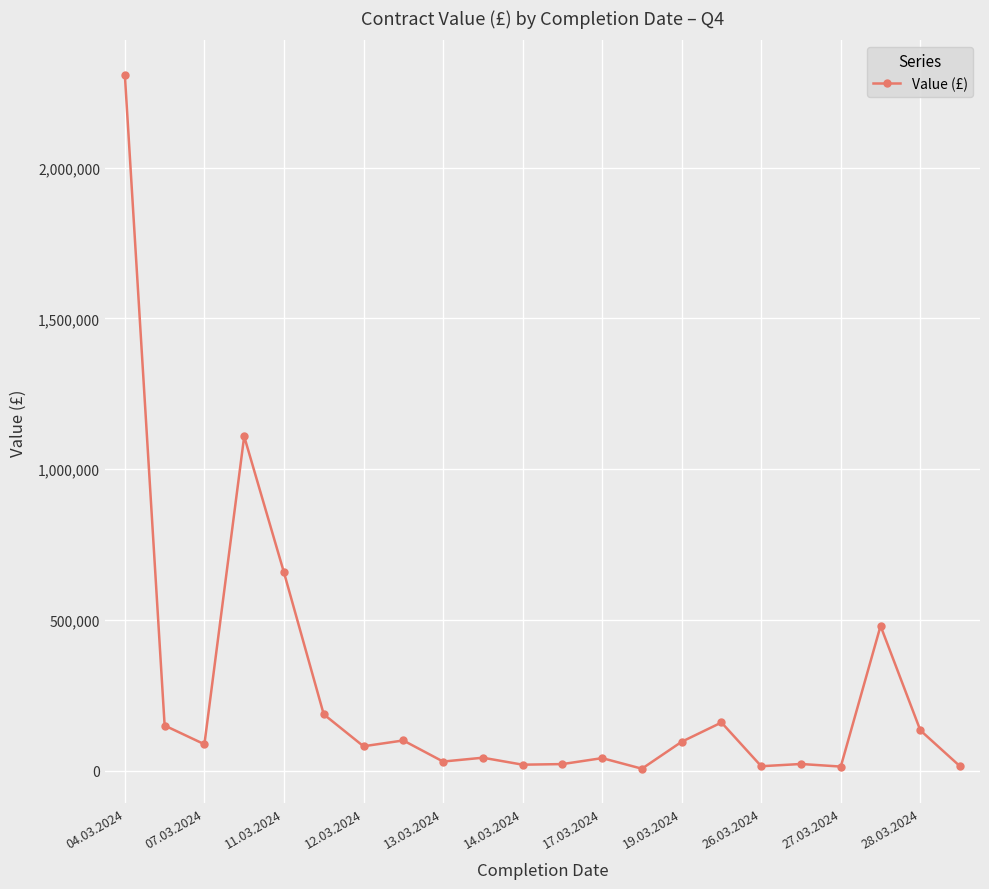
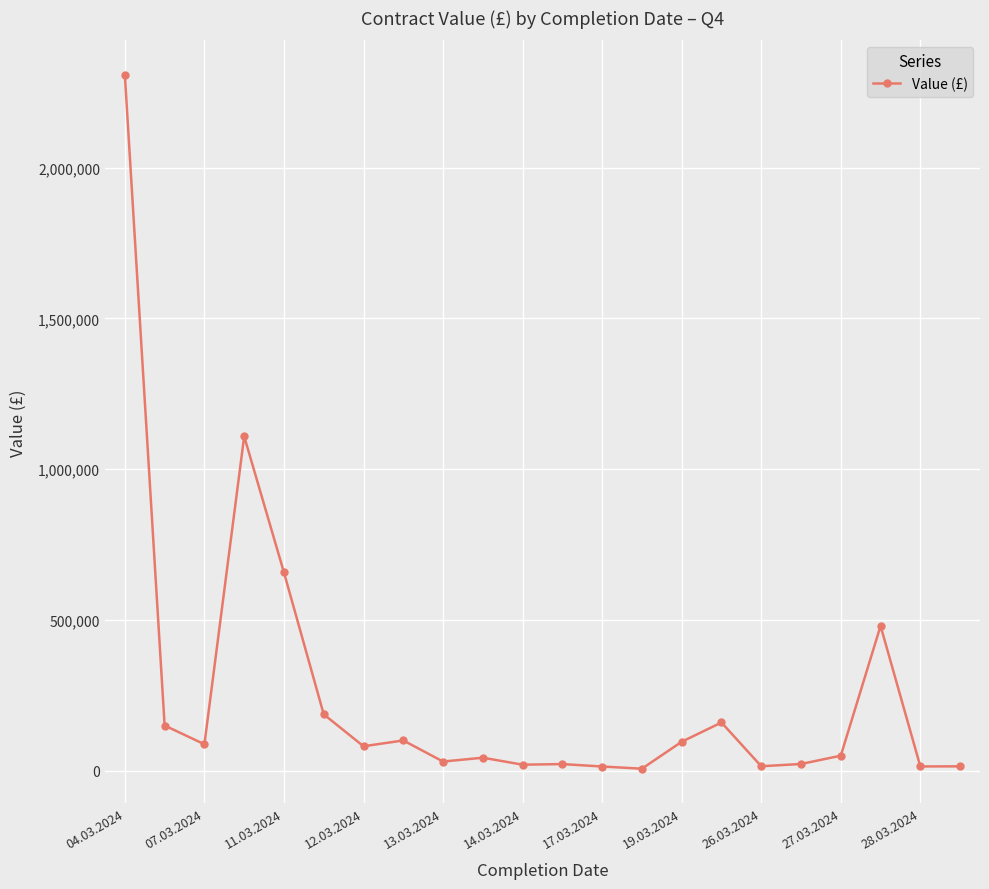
  {
    "04.03.2024": "2,310,000",
    "07.03.2024": "90,000",
    "11.03.2024": "660,000",
    "12.03.2024": "80,000",
    "13.03.2024": "30,000",
    "14.03.2024": "20,000",
-   "17.03.2024": "40,000",
+   "17.03.2024": "10,000",
    "19.03.2024": "100,000",
    "26.03.2024": "10,000",
-   "27.03.2024": "10,000",
-   "28.03.2024": "130,000"
+   "27.03.2024": "50,000",
+   "28.03.2024": "10,000"
  }
